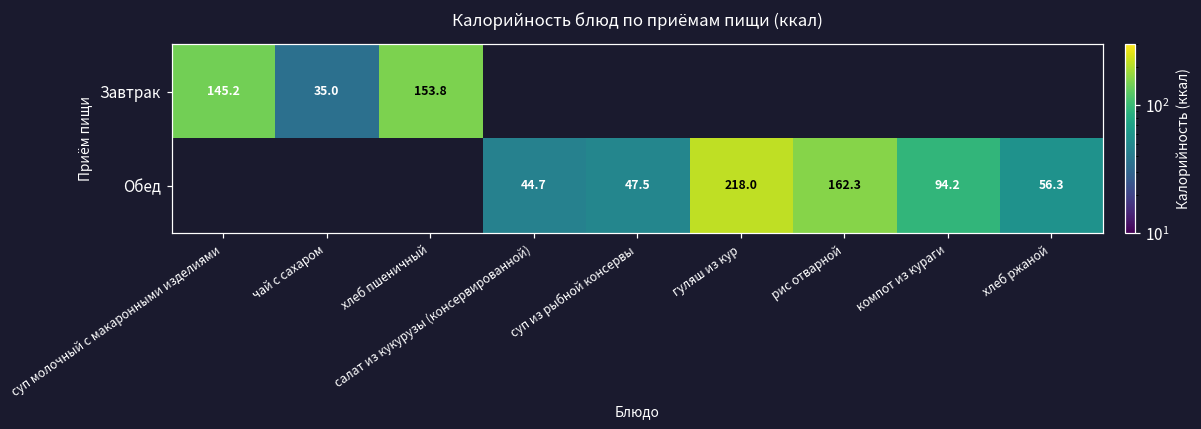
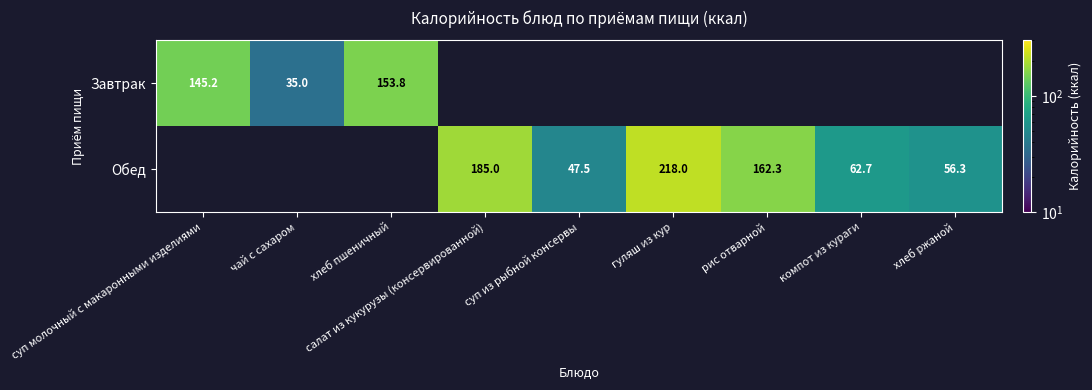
  {
    "Завтрак": {
      "суп молочный с макаронными изделиями": 145.2,
      "чай с сахаром": 35.0,
      "хлеб пшеничный": 153.8
    },
    "Обед": {
-     "салат из кукурузы (консервированной)": 44.7,
+     "салат из кукурузы (консервированной)": 185.0,
      "суп из рыбной консервы": 47.5,
      "гуляш из кур": 218.0,
      "рис отварной": 162.3,
-     "компот из кураги": 94.2,
+     "компот из кураги": 62.7,
      "хлеб ржаной": 56.3
    }
  }
